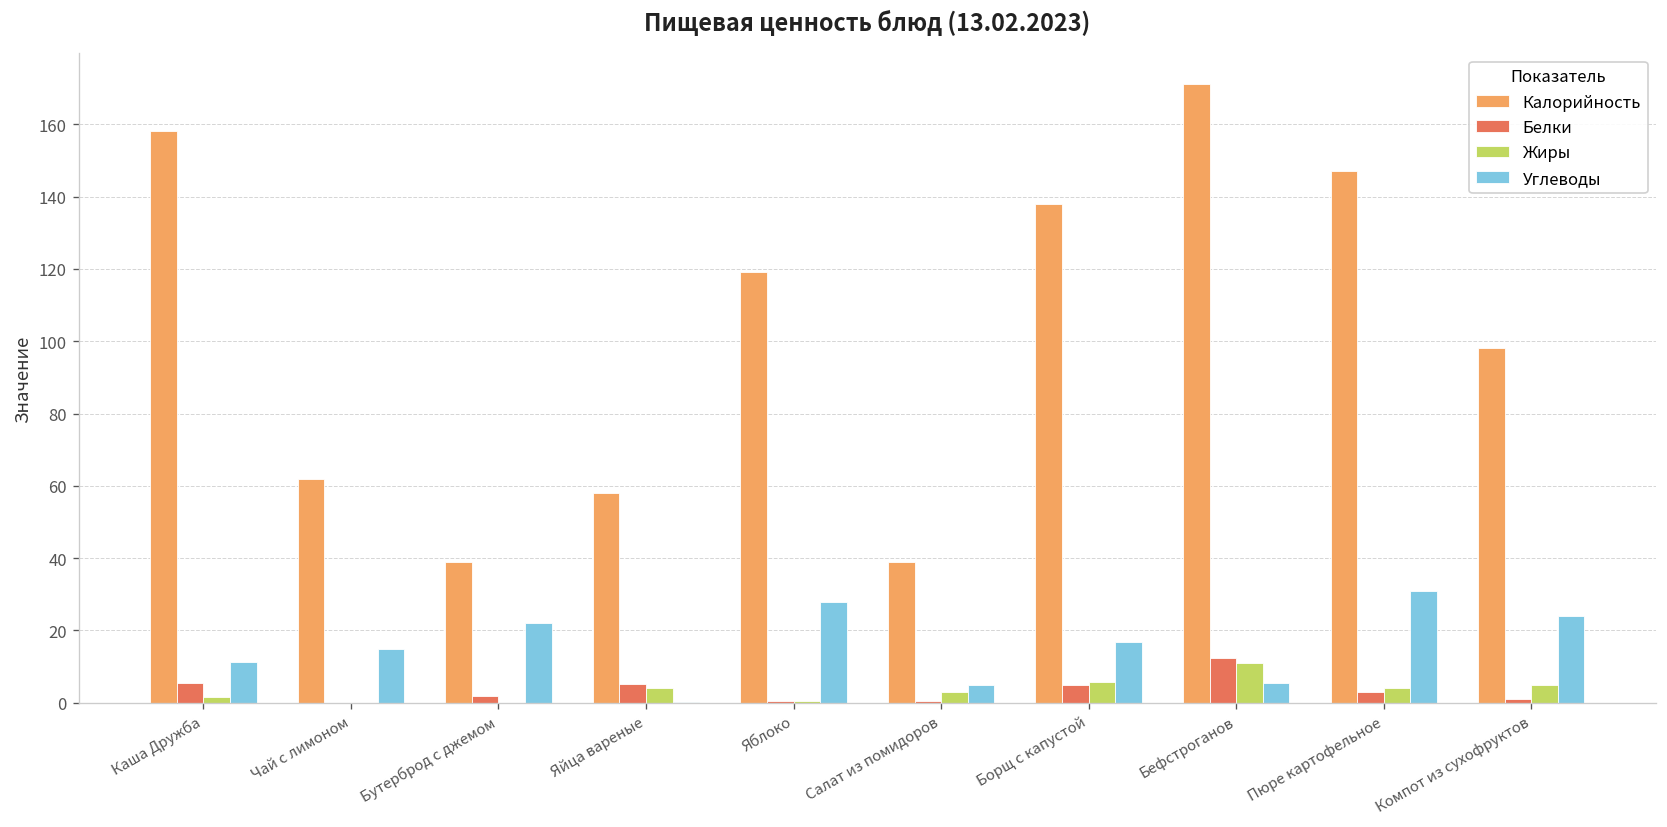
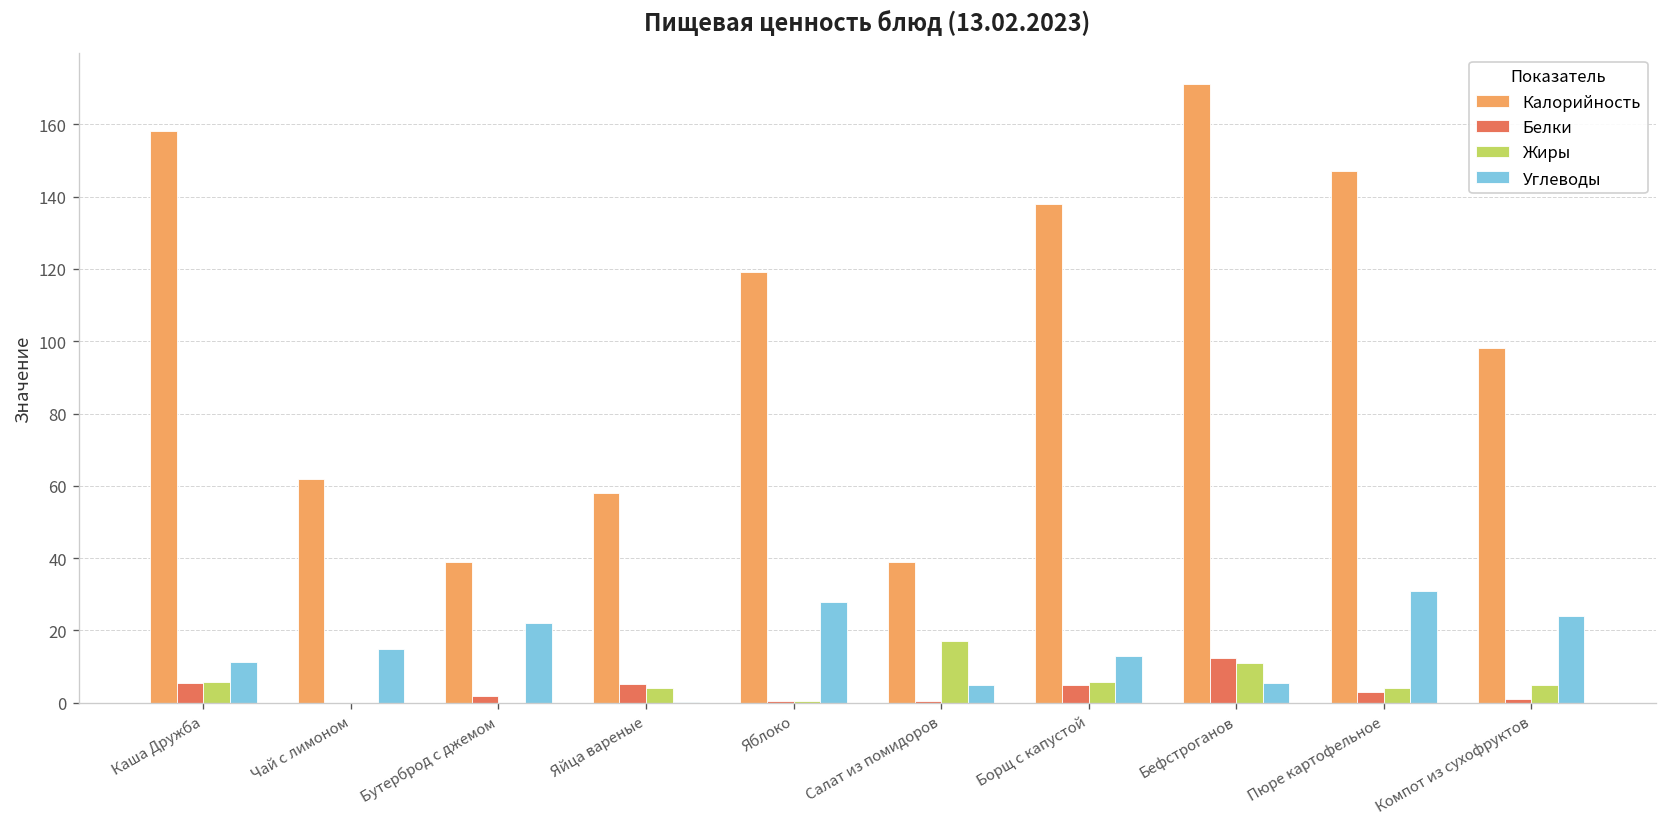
  {
    "Жиры": {
-     "Каша Дружба": 2,
+     "Каша Дружба": 6,
      "Чай с лимоном": 0,
      "Бутерброд с джемом": 0,
      "Яйца вареные": 4,
-     "Салат из помидоров": 3,
+     "Салат из помидоров": 17,
      "Борщ с капустой": 6,
      "Бефстроганов": 11,
      "Пюре картофельное": 4,
      "Компот из сухофруктов": 5
    },
    "Углеводы": {
      "Каша Дружба": 11,
      "Чай с лимоном": 15,
      "Бутерброд с джемом": 22,
      "Яблоко": 28,
      "Салат из помидоров": 5,
-     "Борщ с капустой": 17,
+     "Борщ с капустой": 13,
      "Бефстроганов": 6,
      "Пюре картофельное": 31,
      "Компот из сухофруктов": 24
    }
  }
